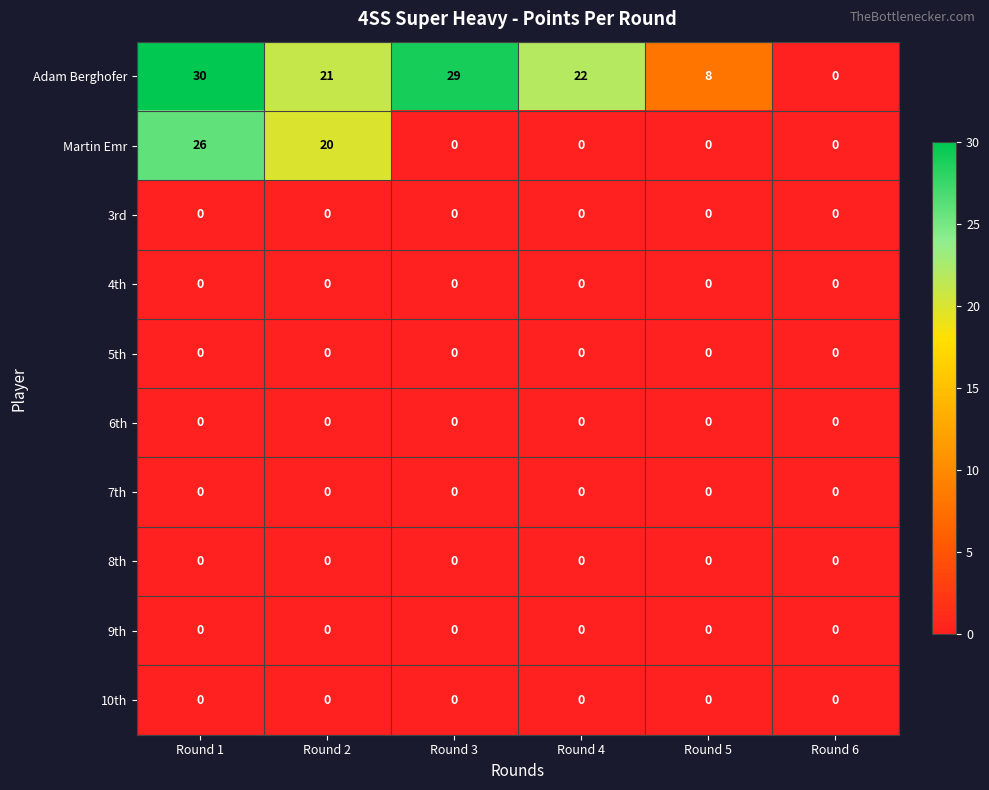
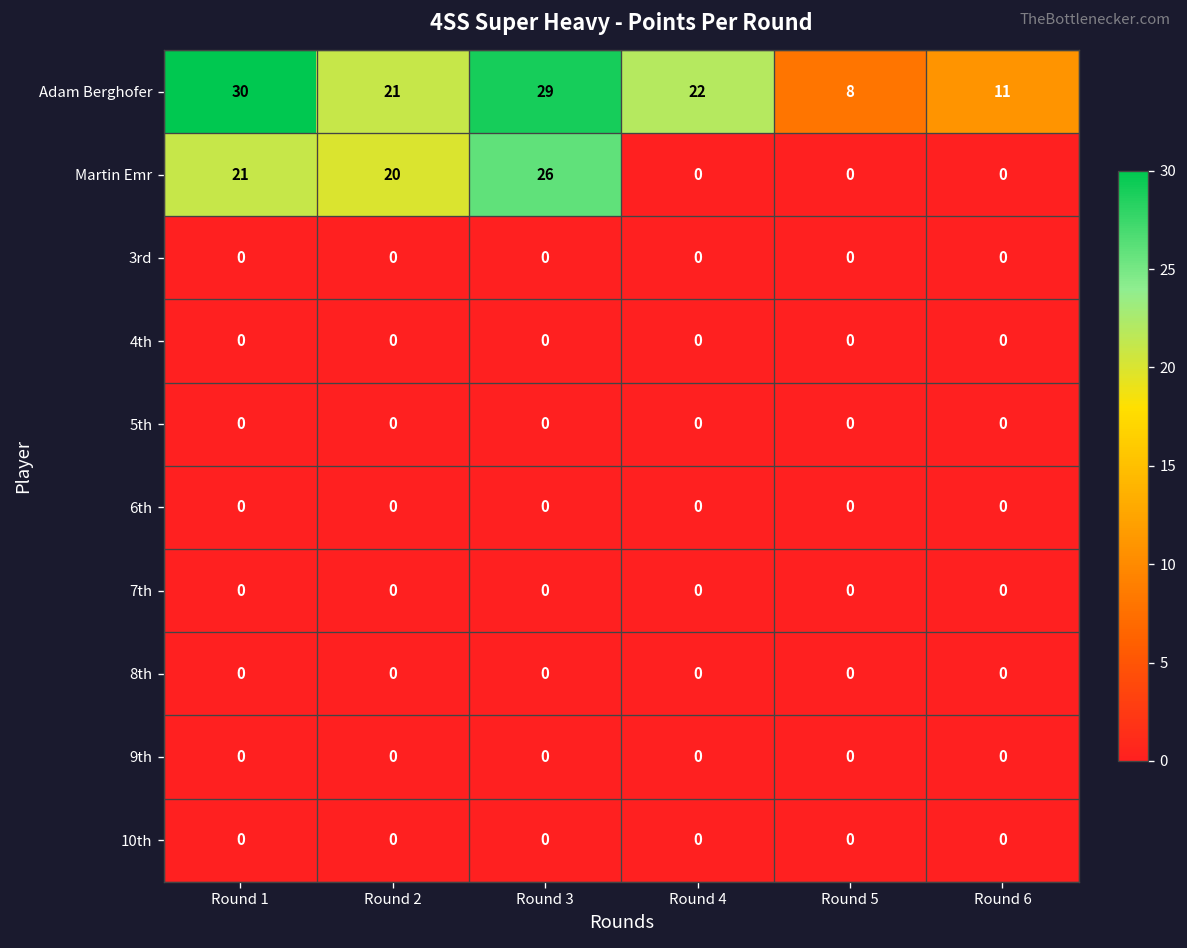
  {
    "Adam Berghofer": {
      "Round 1": 30,
      "Round 2": 21,
      "Round 3": 29,
      "Round 4": 22,
      "Round 5": 8,
-     "Round 6": 0
+     "Round 6": 11
    },
    "Martin Emr": {
-     "Round 1": 26,
+     "Round 1": 21,
      "Round 2": 20,
-     "Round 3": 0,
+     "Round 3": 26,
      "Round 4": 0,
      "Round 5": 0,
      "Round 6": 0
    },
    "3rd": {
      "Round 1": 0,
      "Round 2": 0,
      "Round 3": 0,
      "Round 4": 0,
      "Round 5": 0,
      "Round 6": 0
    },
    "4th": {
      "Round 1": 0,
      "Round 2": 0,
      "Round 3": 0,
      "Round 4": 0,
      "Round 5": 0,
      "Round 6": 0
    },
    "5th": {
      "Round 1": 0,
      "Round 2": 0,
      "Round 3": 0,
      "Round 4": 0,
      "Round 5": 0,
      "Round 6": 0
    },
    "6th": {
      "Round 1": 0,
      "Round 2": 0,
      "Round 3": 0,
      "Round 4": 0,
      "Round 5": 0,
      "Round 6": 0
    },
    "7th": {
      "Round 1": 0,
      "Round 2": 0,
      "Round 3": 0,
      "Round 4": 0,
      "Round 5": 0,
      "Round 6": 0
    },
    "8th": {
      "Round 1": 0,
      "Round 2": 0,
      "Round 3": 0,
      "Round 4": 0,
      "Round 5": 0,
      "Round 6": 0
    },
    "9th": {
      "Round 1": 0,
      "Round 2": 0,
      "Round 3": 0,
      "Round 4": 0,
      "Round 5": 0,
      "Round 6": 0
    },
    "10th": {
      "Round 1": 0,
      "Round 2": 0,
      "Round 3": 0,
      "Round 4": 0,
      "Round 5": 0,
      "Round 6": 0
    }
  }
